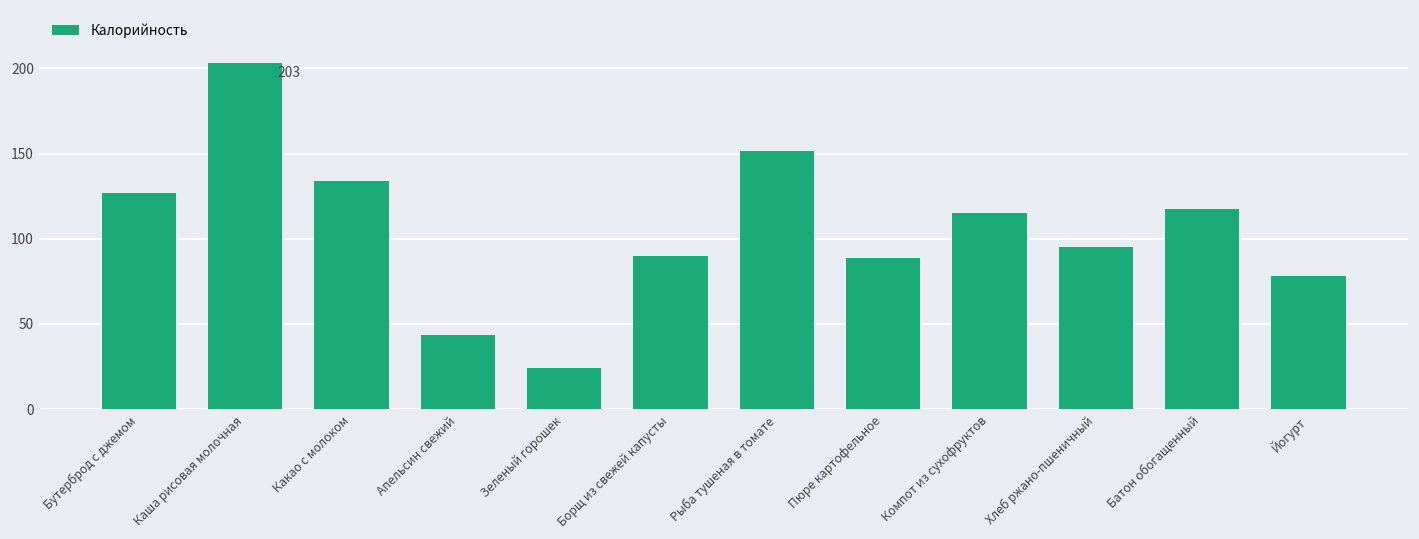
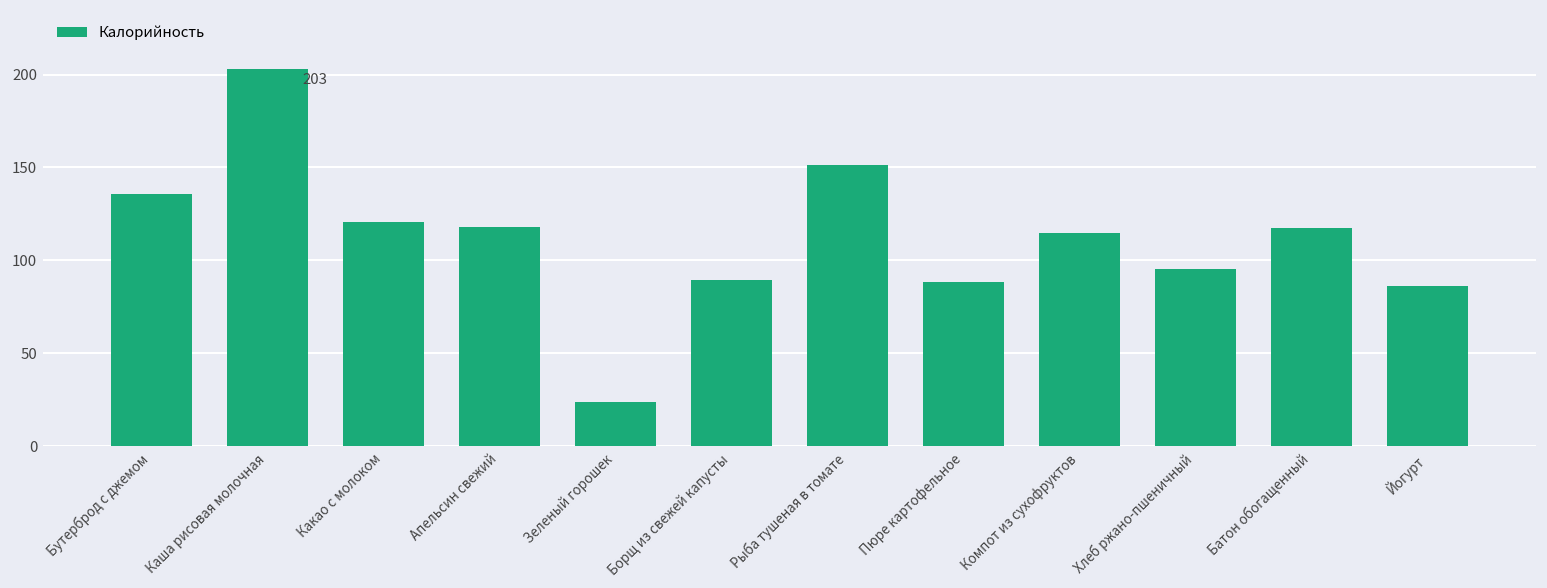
  {
-   "Бутерброд с джемом": 127,
+   "Бутерброд с джемом": 136,
    "Каша рисовая молочная": 203,
-   "Какао с молоком": 134,
-   "Апельсин свежий": 43,
+   "Какао с молоком": 121,
+   "Апельсин свежий": 118,
    "Зеленый горошек": 24,
    "Борщ из свежей капусты": 90,
    "Рыба тушеная в томате": 151,
    "Пюре картофельное": 89,
    "Компот из сухофруктов": 115,
    "Хлеб ржано-пшеничный": 95,
    "Батон обогащенный": 118,
-   "Йогурт": 78
+   "Йогурт": 86
  }
